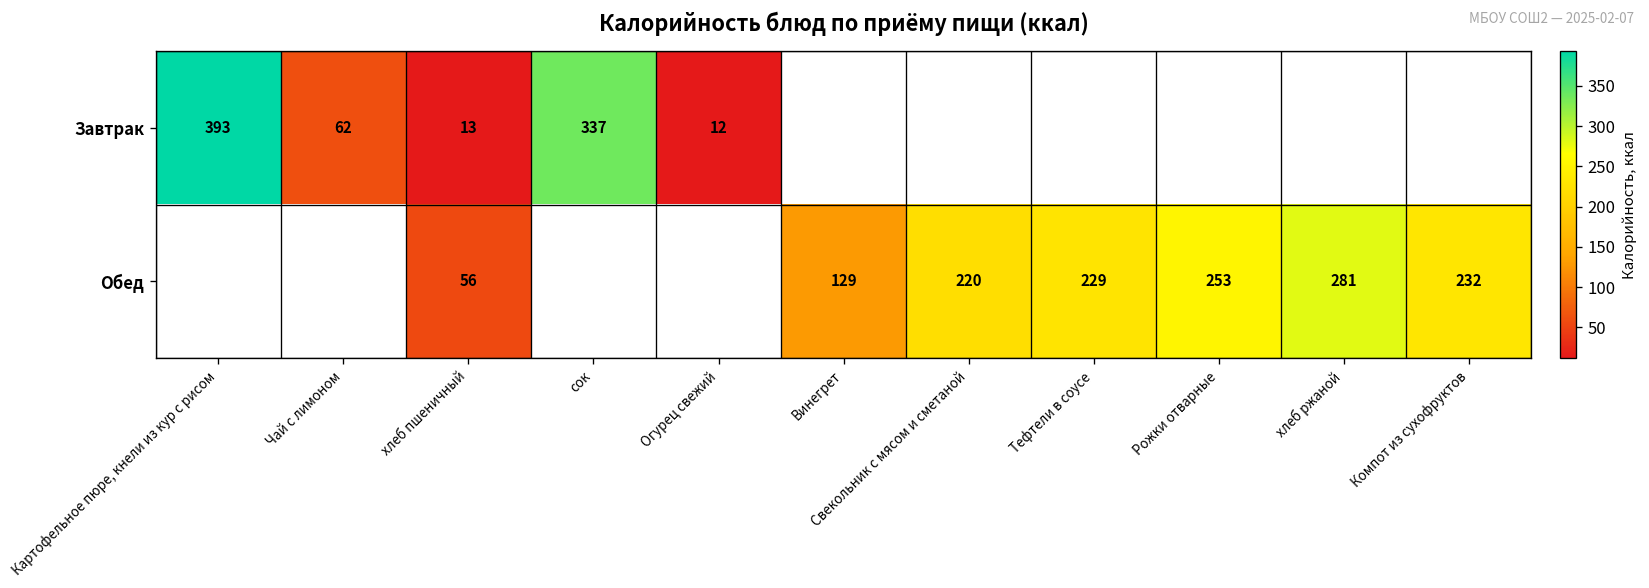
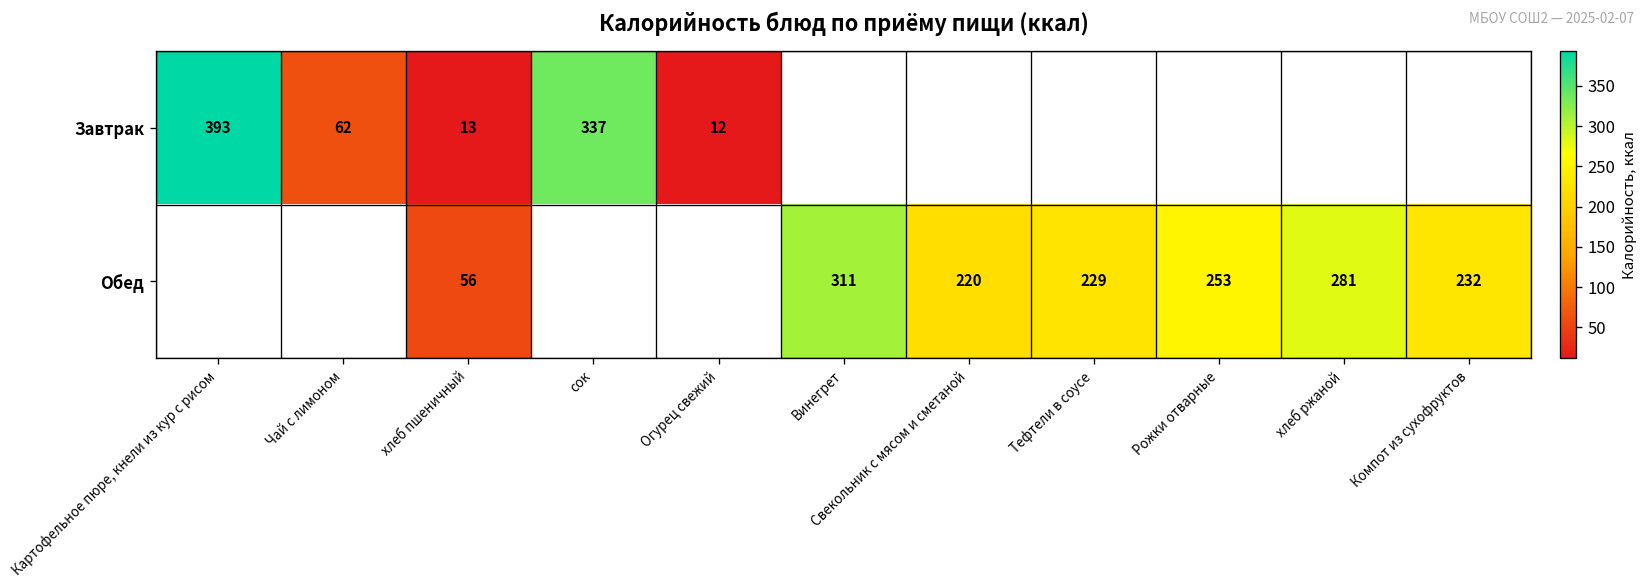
  {
    "Завтрак": {
      "Картофельное пюре, кнели из кур с рисом": 393,
      "Чай с лимоном": 62,
      "хлеб пшеничный": 13,
      "сок": 337,
      "Огурец свежий": 12
    },
    "Обед": {
      "хлеб пшеничный": 56,
-     "Винегрет": 129,
+     "Винегрет": 311,
      "Свекольник с мясом и сметаной": 220,
      "Тефтели в соусе": 229,
      "Рожки отварные": 253,
      "хлеб ржаной": 281,
      "Компот из сухофруктов": 232
    }
  }
